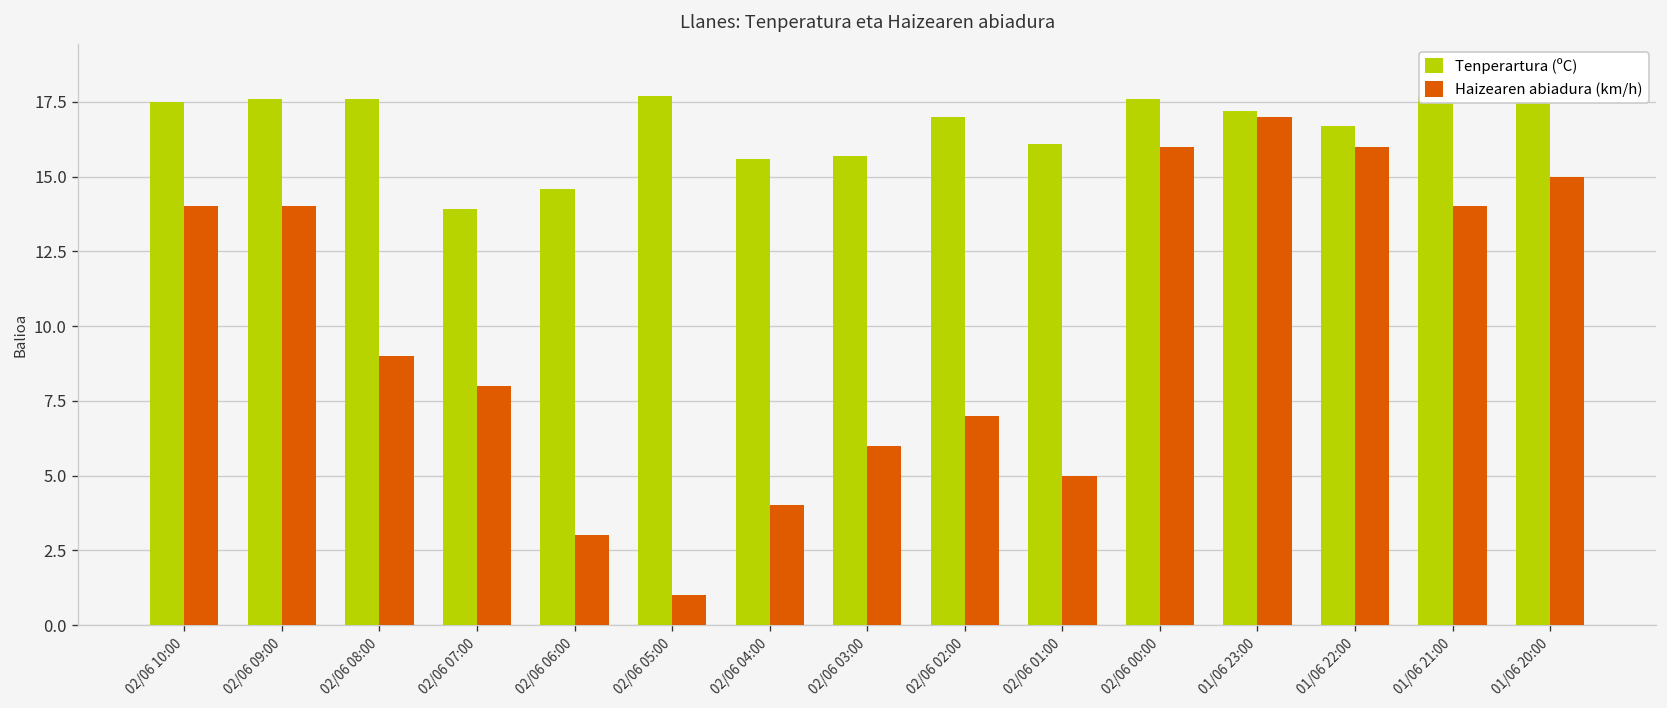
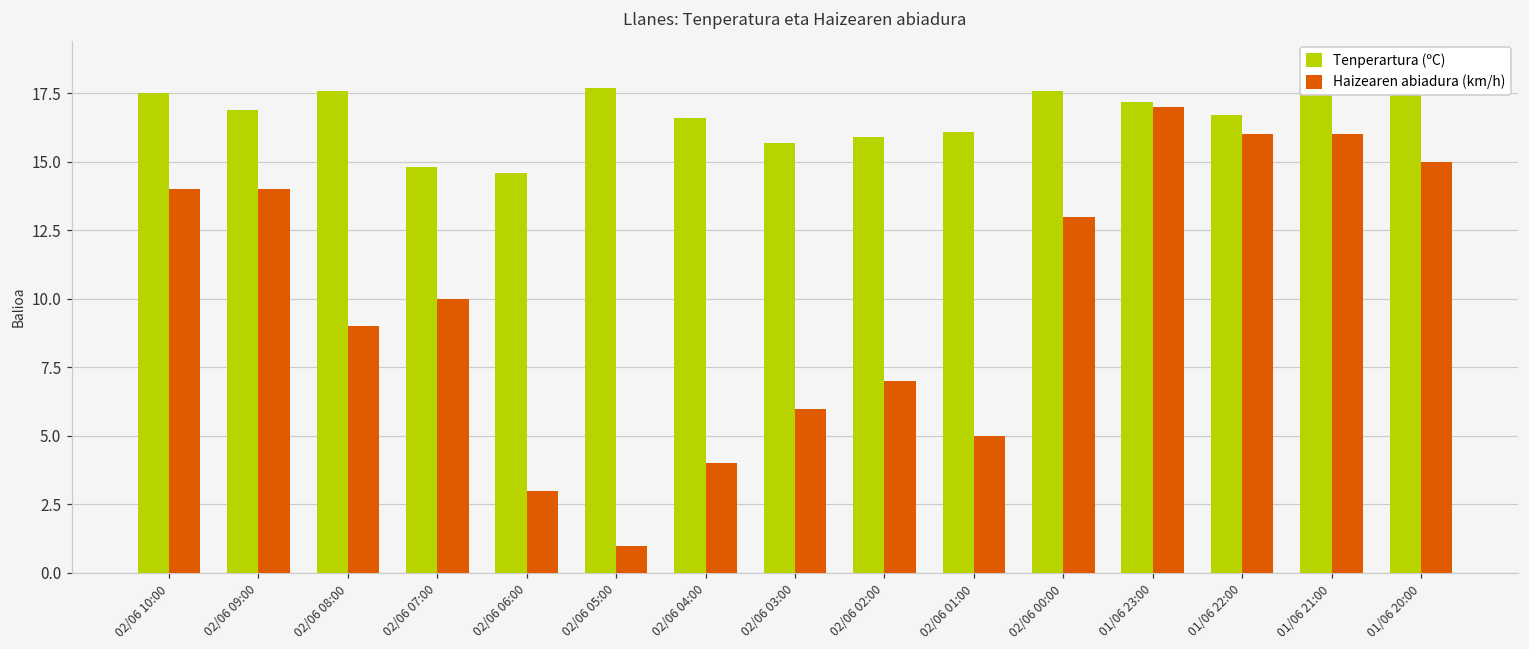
  {
    "Tenperartura (ºC)": {
      "02/06 10:00": 17.5,
-     "02/06 09:00": 17.6,
+     "02/06 09:00": 16.9,
      "02/06 08:00": 17.6,
-     "02/06 07:00": 13.9,
+     "02/06 07:00": 14.8,
      "02/06 06:00": 14.6,
      "02/06 05:00": 17.7,
-     "02/06 04:00": 15.6,
+     "02/06 04:00": 16.6,
      "02/06 03:00": 15.7,
-     "02/06 02:00": 17.0,
+     "02/06 02:00": 15.9,
      "02/06 01:00": 16.1,
      "02/06 00:00": 17.6,
      "01/06 23:00": 17.2,
      "01/06 22:00": 16.7
    },
    "Haizearen abiadura (km/h)": {
      "02/06 10:00": 14,
      "02/06 09:00": 14,
      "02/06 08:00": 9,
-     "02/06 07:00": 8,
+     "02/06 07:00": 10,
      "02/06 06:00": 3,
      "02/06 05:00": 1,
      "02/06 04:00": 4,
      "02/06 03:00": 6,
      "02/06 02:00": 7,
      "02/06 01:00": 5,
-     "02/06 00:00": 16,
+     "02/06 00:00": 13,
      "01/06 23:00": 17,
      "01/06 22:00": 16,
-     "01/06 21:00": 14,
+     "01/06 21:00": 16,
      "01/06 20:00": 15
    }
  }
